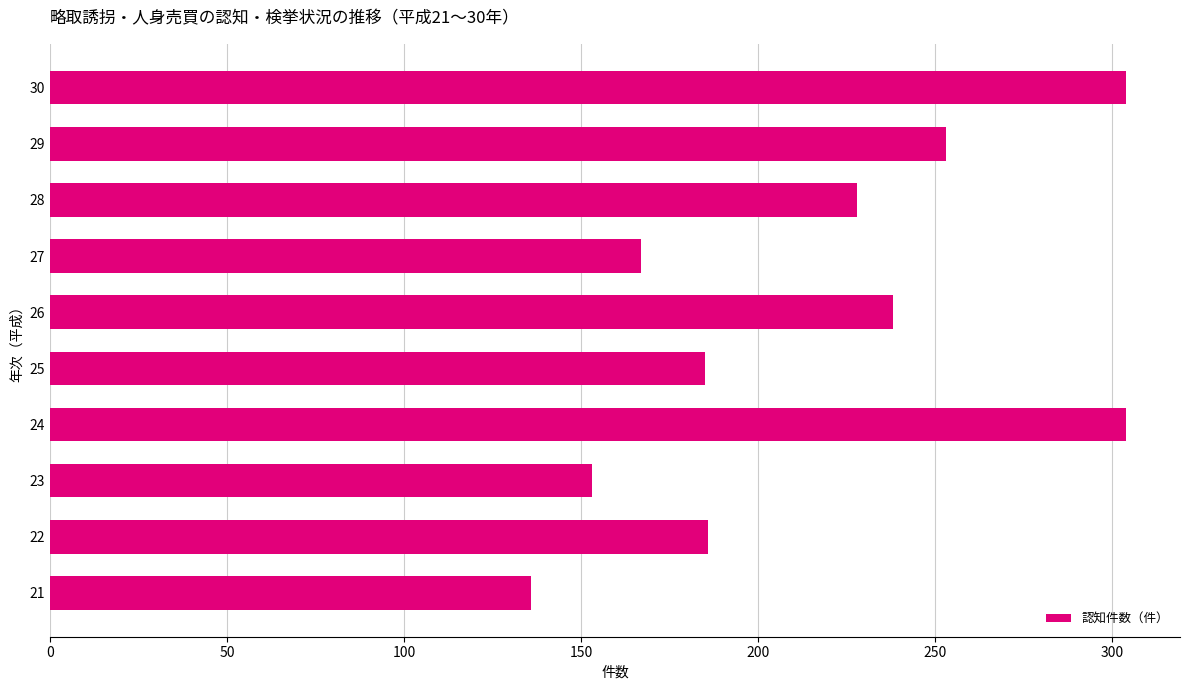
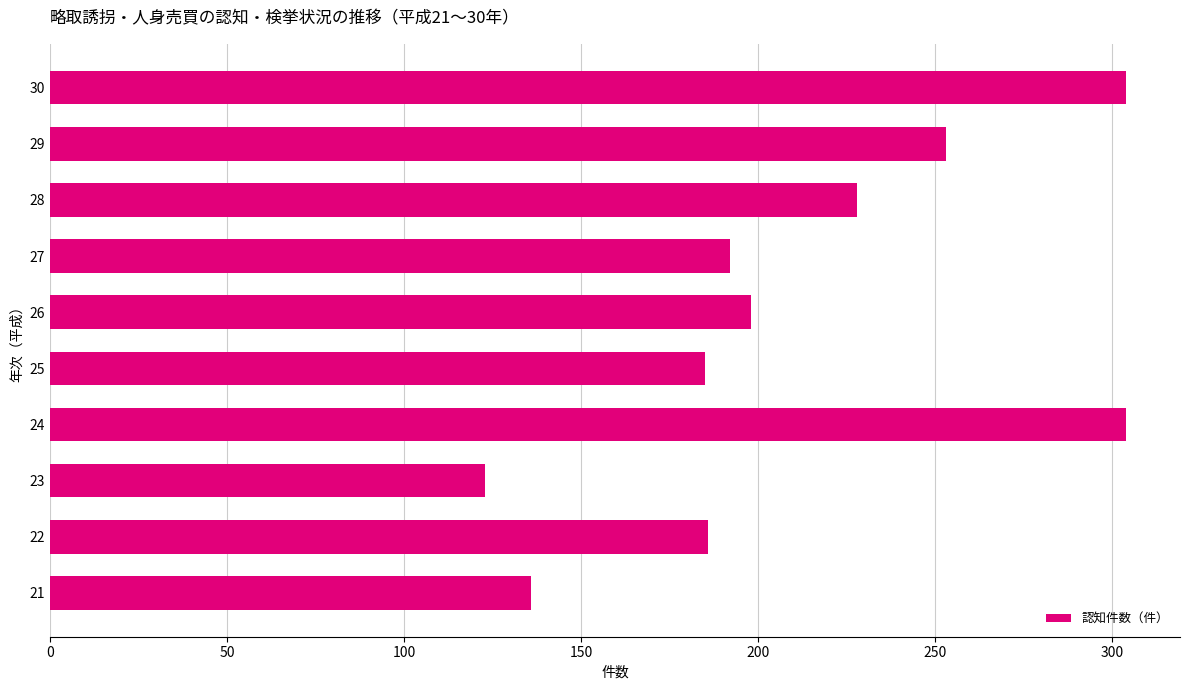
  {
    "30": 304,
    "29": 253,
    "28": 228,
-   "27": 167,
-   "26": 238,
+   "27": 192,
+   "26": 198,
    "25": 185,
    "24": 304,
-   "23": 153,
+   "23": 123,
    "22": 186,
    "21": 136
  }
